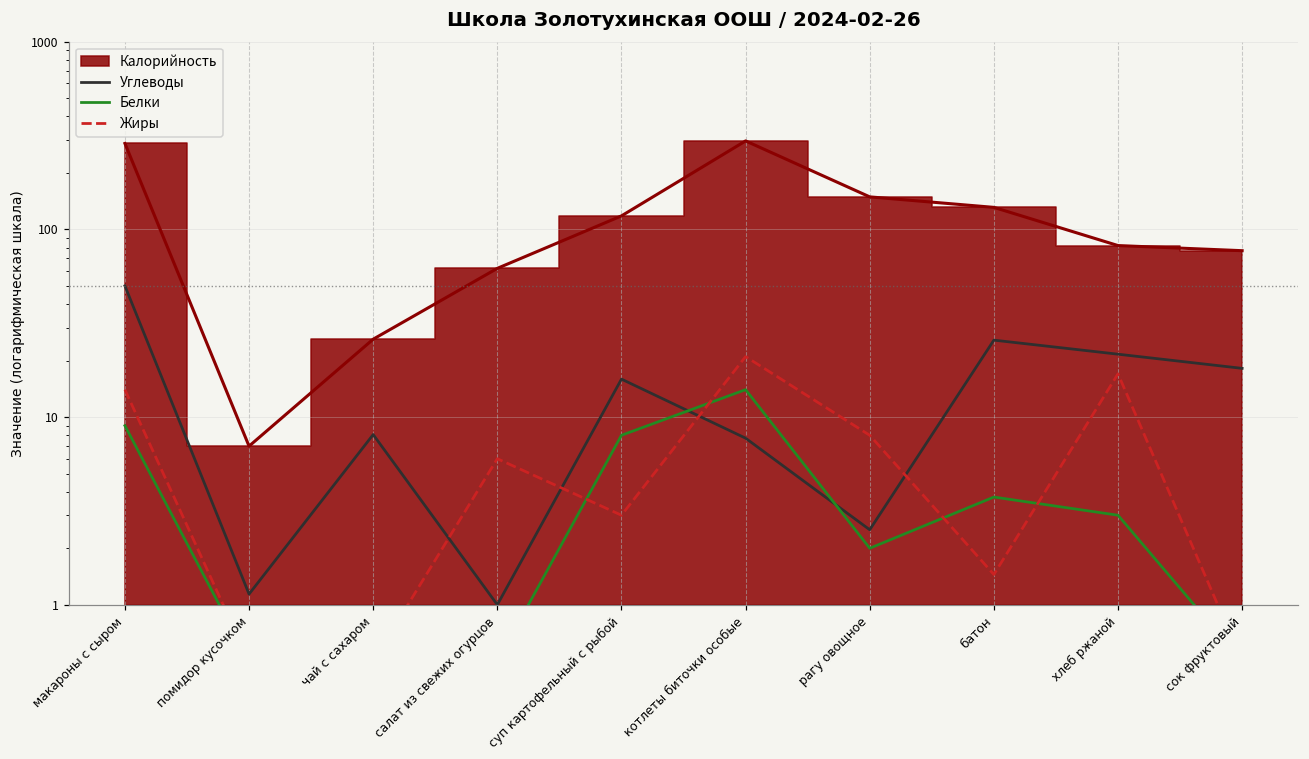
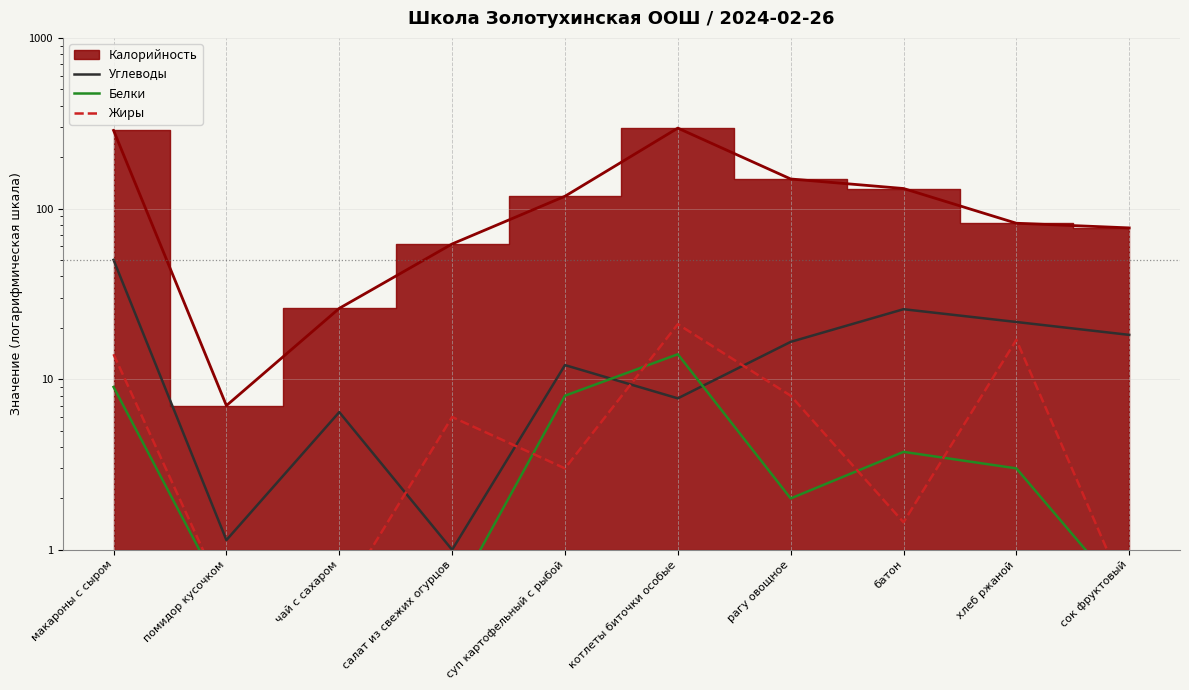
  {
    "Углеводы": {
      "макароны с сыром": 50,
      "помидор кусочком": 1.1,
-     "чай с сахаром": 8,
+     "чай с сахаром": 6.4,
      "салат из свежих огурцов": 1.0,
-     "суп картофельный с рыбой": 16,
+     "суп картофельный с рыбой": 12,
      "котлеты биточки особые": 8,
-     "рагу овощное": 2.5,
+     "рагу овощное": 17,
      "батон": 26,
      "хлеб ржаной": 22,
      "сок фруктовый": 18
    },
    "Белки": {
      "макароны с сыром": 9,
      "суп картофельный с рыбой": 8,
      "котлеты биточки особые": 14,
      "рагу овощное": 2.0,
      "батон": 3.8,
      "хлеб ржаной": 3.0
    },
    "Жиры": {
      "макароны с сыром": 14,
      "салат из свежих огурцов": 6.0,
      "суп картофельный с рыбой": 3.0,
      "котлеты биточки особые": 21,
      "рагу овощное": 8,
      "батон": 1.5,
      "хлеб ржаной": 17
    }
  }
